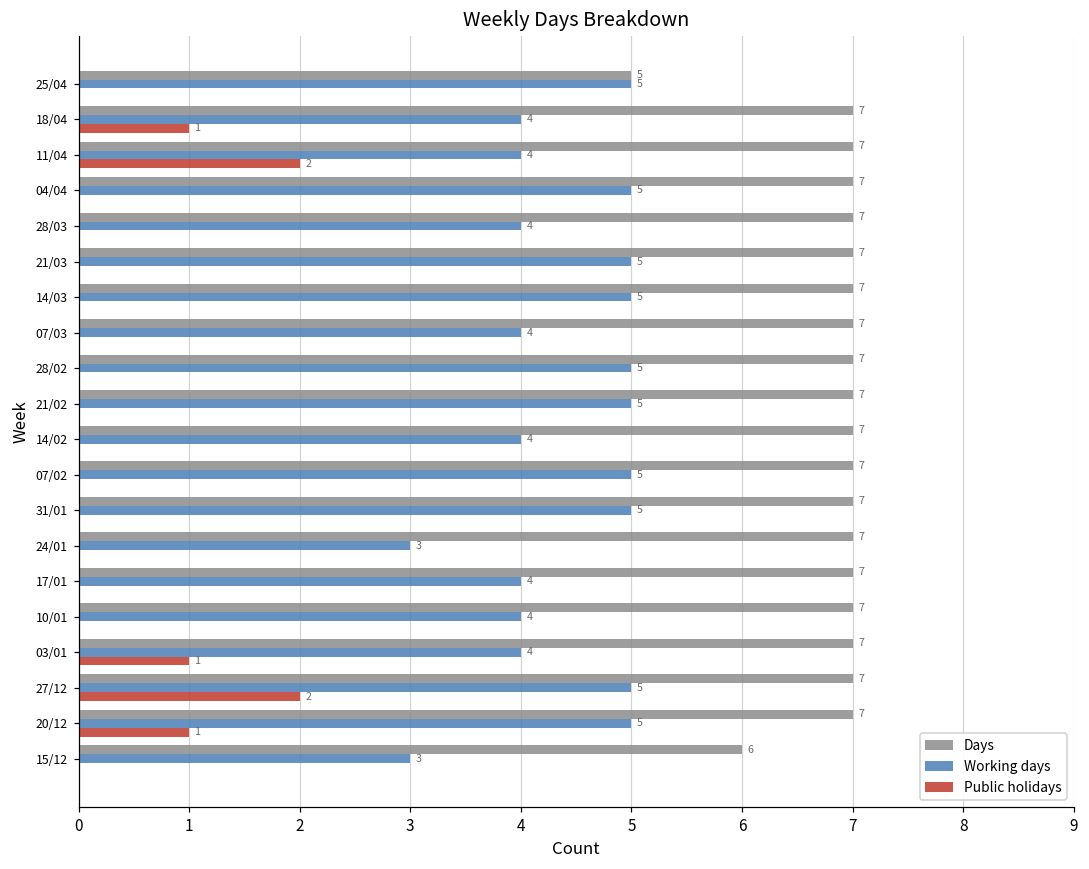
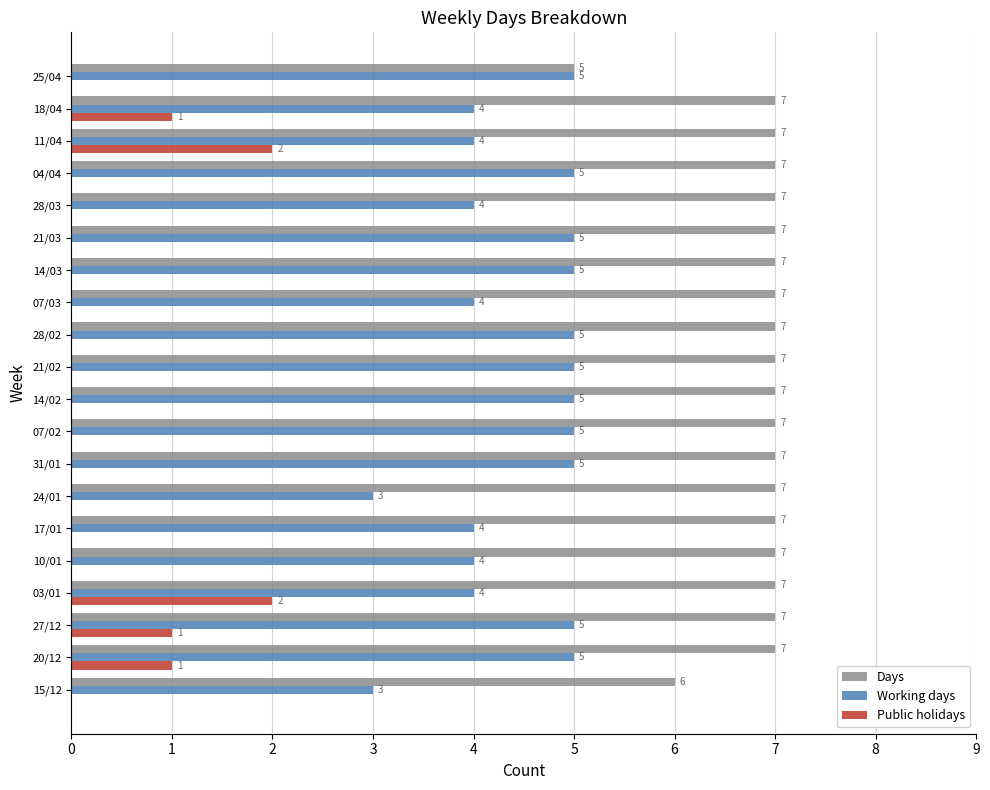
  {
    "Days": {
      "18/04": 7,
      "11/04": 7,
      "04/04": 7,
      "28/03": 7,
      "21/03": 7,
      "14/03": 7,
      "07/03": 7,
      "28/02": 7,
      "21/02": 7,
      "14/02": 7,
      "07/02": 7,
      "31/01": 7,
      "24/01": 7,
      "17/01": 7,
      "10/01": 7,
      "03/01": 7,
      "27/12": 7,
      "20/12": 7,
      "15/12": 6
    },
    "Working days": {
      "18/04": 4,
      "11/04": 4,
      "04/04": 5,
      "28/03": 4,
      "21/03": 5,
      "14/03": 5,
      "07/03": 4,
      "28/02": 5,
      "21/02": 5,
-     "14/02": 4,
+     "14/02": 5,
      "07/02": 5,
      "31/01": 5,
      "24/01": 3,
      "17/01": 4,
      "10/01": 4,
      "03/01": 4,
      "27/12": 5,
      "20/12": 5,
      "15/12": 3
    },
    "Public holidays": {
      "18/04": 1,
      "11/04": 2,
-     "03/01": 1,
-     "27/12": 2,
+     "03/01": 2,
+     "27/12": 1,
      "20/12": 1
    }
  }
